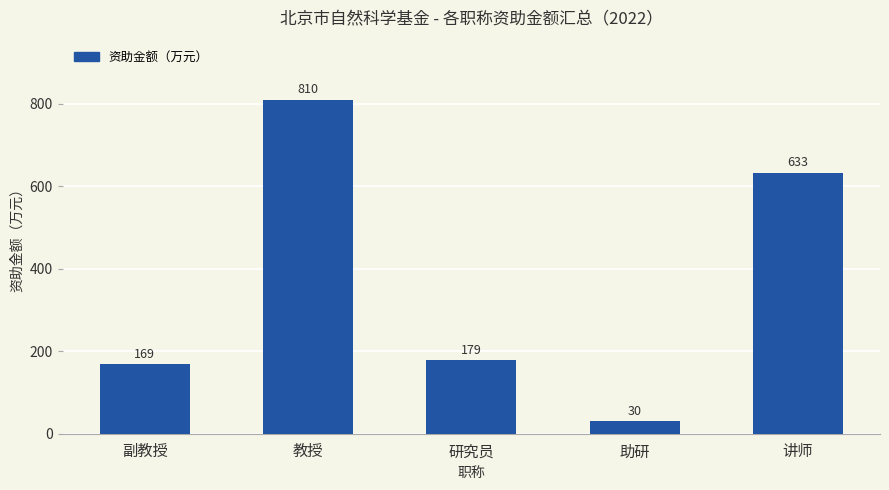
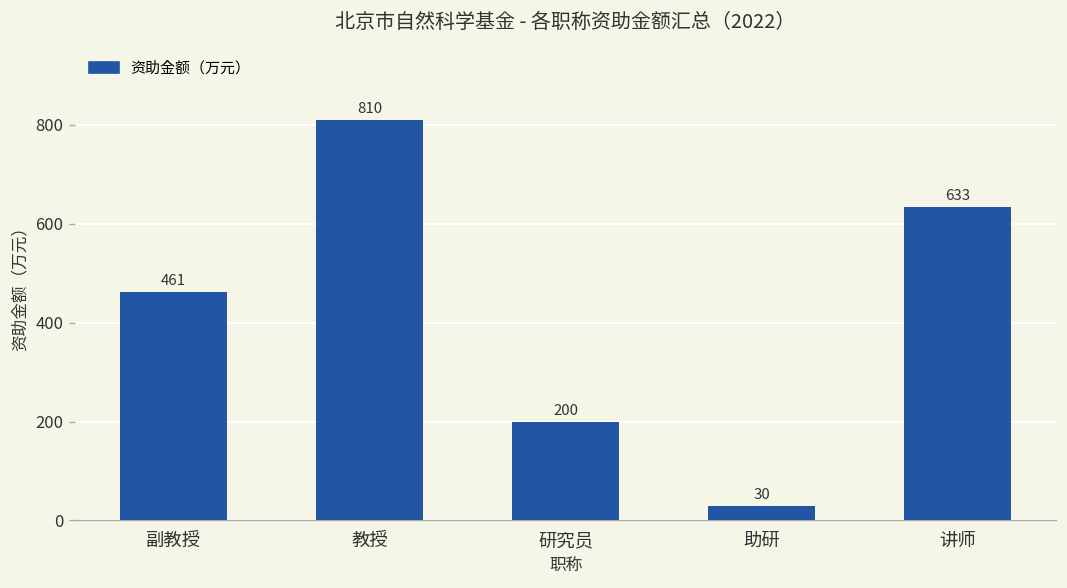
  {
-   "副教授": 169,
+   "副教授": 461,
    "教授": 810,
-   "研究员": 179,
+   "研究员": 200,
    "助研": 30,
    "讲师": 633
  }
